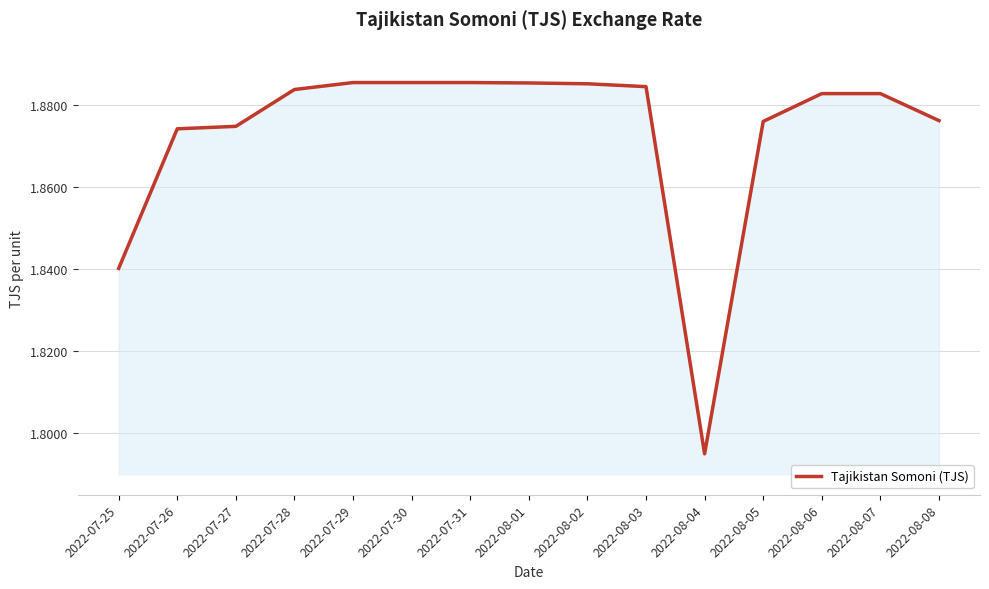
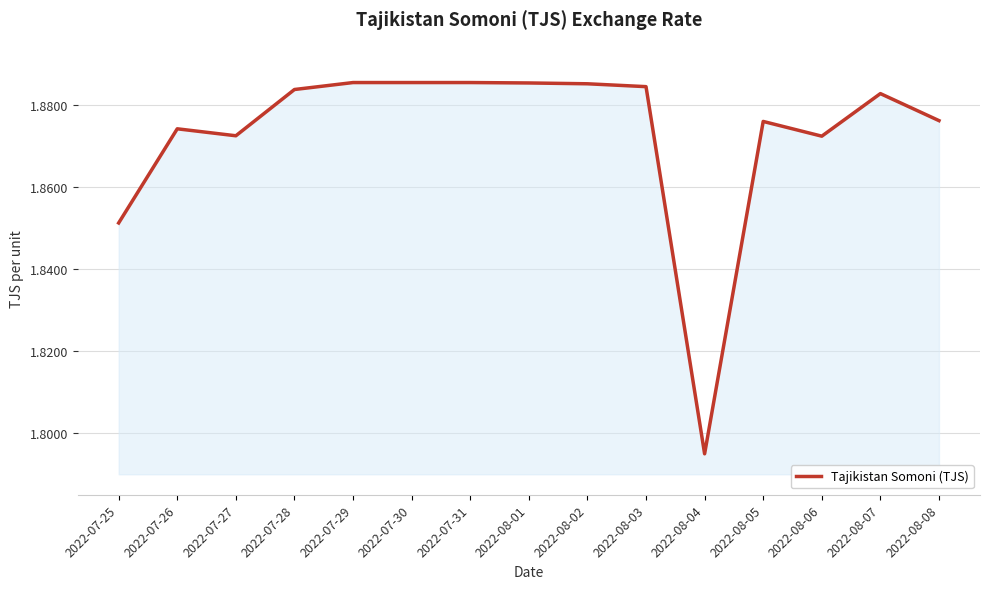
  {
-   "2022-07-25": 1.840,
+   "2022-07-25": 1.851,
    "2022-07-26": 1.874,
-   "2022-07-27": 1.875,
+   "2022-07-27": 1.873,
    "2022-07-28": 1.884,
    "2022-07-29": 1.886,
    "2022-07-30": 1.886,
    "2022-07-31": 1.886,
    "2022-08-01": 1.885,
    "2022-08-02": 1.885,
    "2022-08-03": 1.885,
    "2022-08-04": 1.795,
    "2022-08-05": 1.876,
-   "2022-08-06": 1.883,
+   "2022-08-06": 1.872,
    "2022-08-07": 1.883,
    "2022-08-08": 1.876
  }
